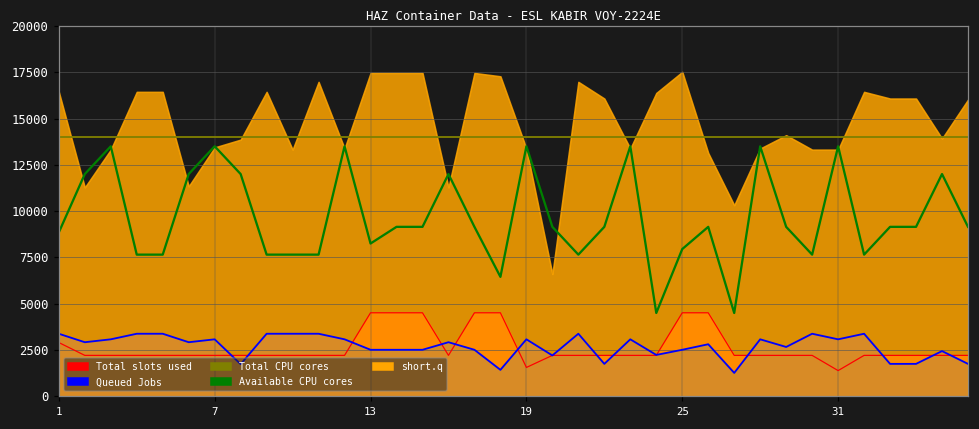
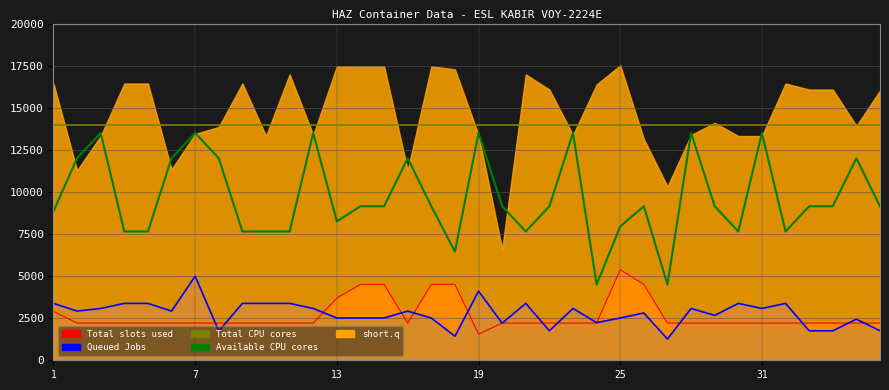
  {
    "Total slots used": {
      "1": 2900,
      "7": 2200,
-     "13": 4500,
+     "13": 3700,
      "19": 1600,
-     "25": 4500,
-     "31": 1400
+     "25": 5400,
+     "31": 2200
    },
    "Queued Jobs": {
      "1": 3400,
-     "7": 3100,
+     "7": 5000,
      "13": 2500,
-     "19": 3100,
+     "19": 4100,
      "25": 2500,
      "31": 3100
    },
    "Available CPU cores": {
      "1": 8900,
      "13": 8300,
      "25": 8000,
      "31": 13500
    },
    "short.q": {
      "1": 16400,
      "13": 17500,
      "25": 17500,
      "31": 13300
    },
    "Total CPU cores": {
      "1": 14000,
      "7": 14000,
      "13": 14000,
      "19": 14000,
      "25": 14000,
      "31": 14000
    }
  }
